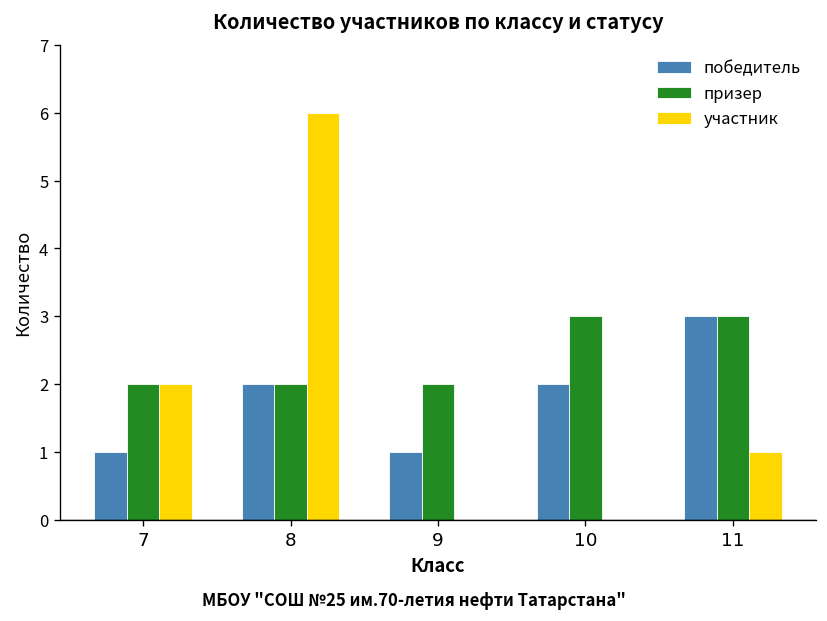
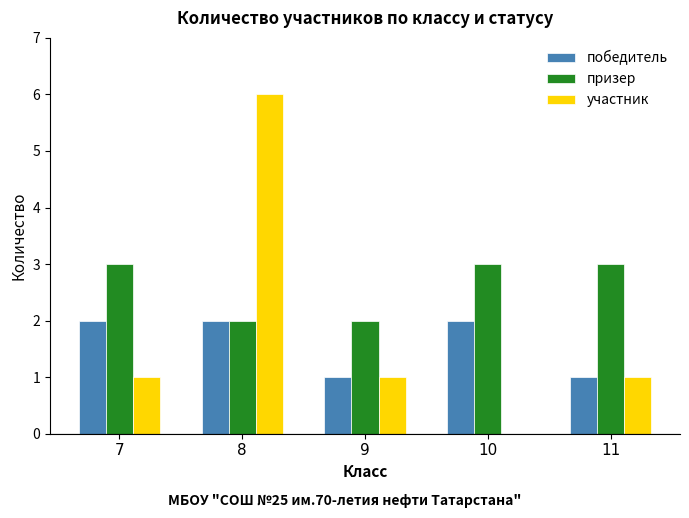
  {
    "победитель": {
-     "7": 1,
+     "7": 2,
      "8": 2,
      "9": 1,
      "10": 2,
-     "11": 3
+     "11": 1
    },
    "призер": {
-     "7": 2,
+     "7": 3,
      "8": 2,
      "9": 2,
      "10": 3,
      "11": 3
    },
    "участник": {
-     "7": 2,
+     "7": 1,
      "8": 6,
-     "9": 0,
+     "9": 1,
      "10": 0,
      "11": 1
    }
  }
